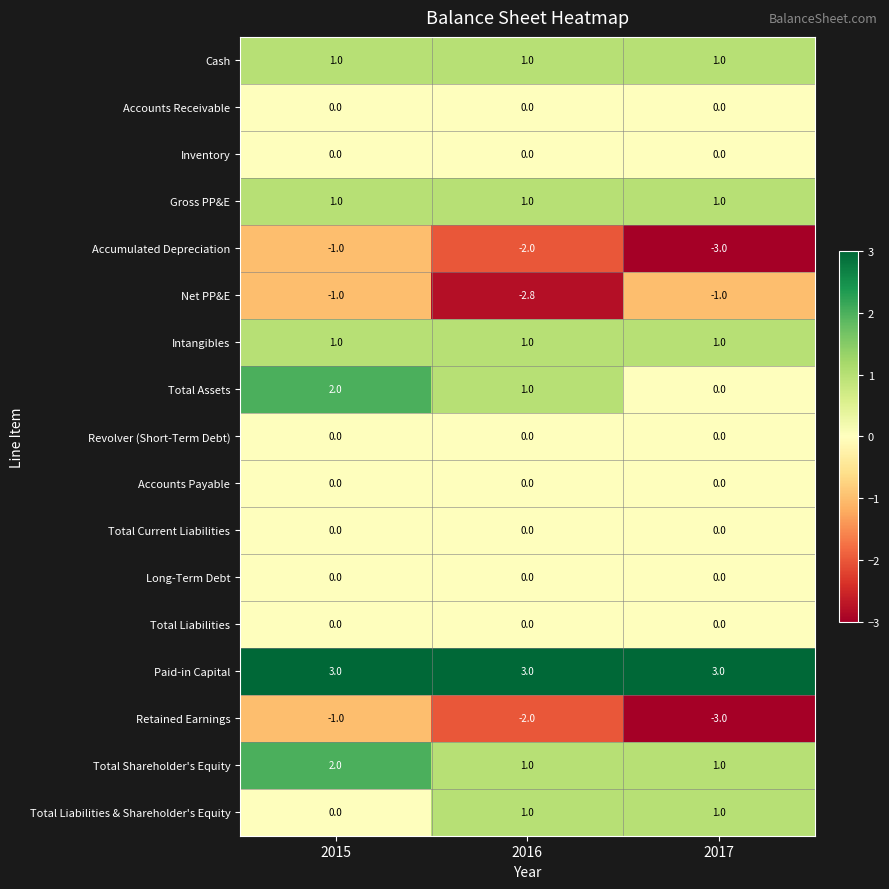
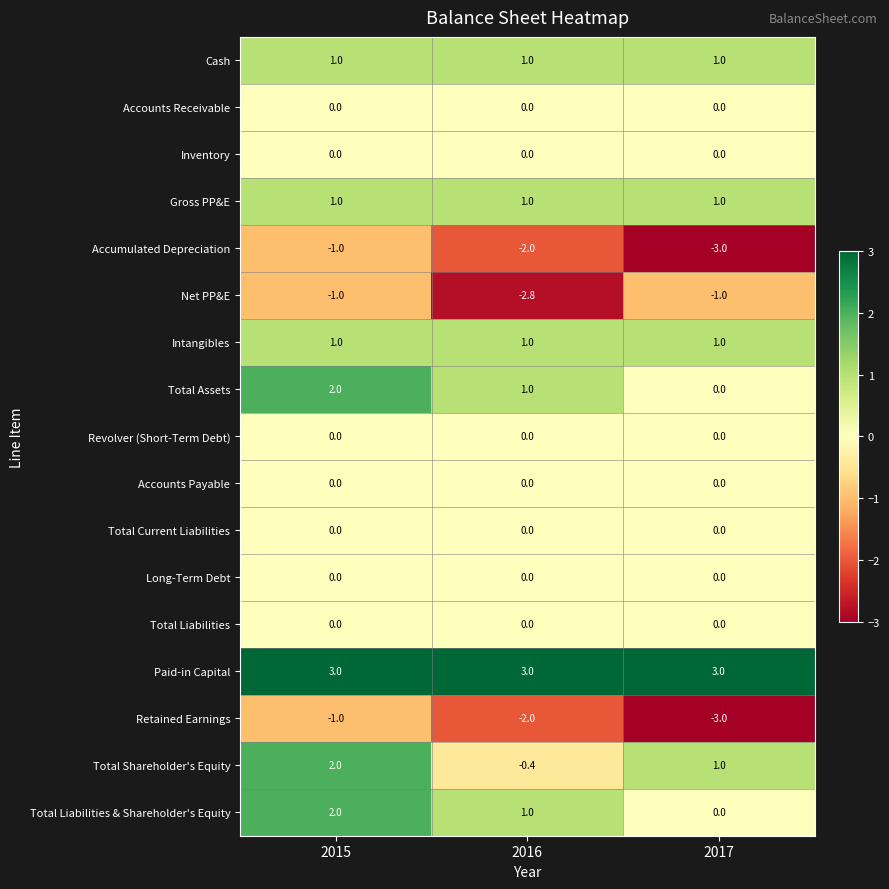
  {
    "Cash": {
      "2015": 1.0,
      "2016": 1.0,
      "2017": 1.0
    },
    "Accounts Receivable": {
      "2015": 0.0,
      "2016": 0.0,
      "2017": 0.0
    },
    "Inventory": {
      "2015": 0.0,
      "2016": 0.0,
      "2017": 0.0
    },
    "Gross PP&E": {
      "2015": 1.0,
      "2016": 1.0,
      "2017": 1.0
    },
    "Accumulated Depreciation": {
      "2015": -1.0,
      "2016": -2.0,
      "2017": -3.0
    },
    "Net PP&E": {
      "2015": -1.0,
      "2016": -2.8,
      "2017": -1.0
    },
    "Intangibles": {
      "2015": 1.0,
      "2016": 1.0,
      "2017": 1.0
    },
    "Total Assets": {
      "2015": 2.0,
      "2016": 1.0,
      "2017": 0.0
    },
    "Revolver (Short-Term Debt)": {
      "2015": 0.0,
      "2016": 0.0,
      "2017": 0.0
    },
    "Accounts Payable": {
      "2015": 0.0,
      "2016": 0.0,
      "2017": 0.0
    },
    "Total Current Liabilities": {
      "2015": 0.0,
      "2016": 0.0,
      "2017": 0.0
    },
    "Long-Term Debt": {
      "2015": 0.0,
      "2016": 0.0,
      "2017": 0.0
    },
    "Total Liabilities": {
      "2015": 0.0,
      "2016": 0.0,
      "2017": 0.0
    },
    "Paid-in Capital": {
      "2015": 3.0,
      "2016": 3.0,
      "2017": 3.0
    },
    "Retained Earnings": {
      "2015": -1.0,
      "2016": -2.0,
      "2017": -3.0
    },
    "Total Shareholder's Equity": {
      "2015": 2.0,
-     "2016": 1.0,
+     "2016": -0.4,
      "2017": 1.0
    },
    "Total Liabilities & Shareholder's Equity": {
-     "2015": 0.0,
+     "2015": 2.0,
      "2016": 1.0,
-     "2017": 1.0
+     "2017": 0.0
    }
  }
